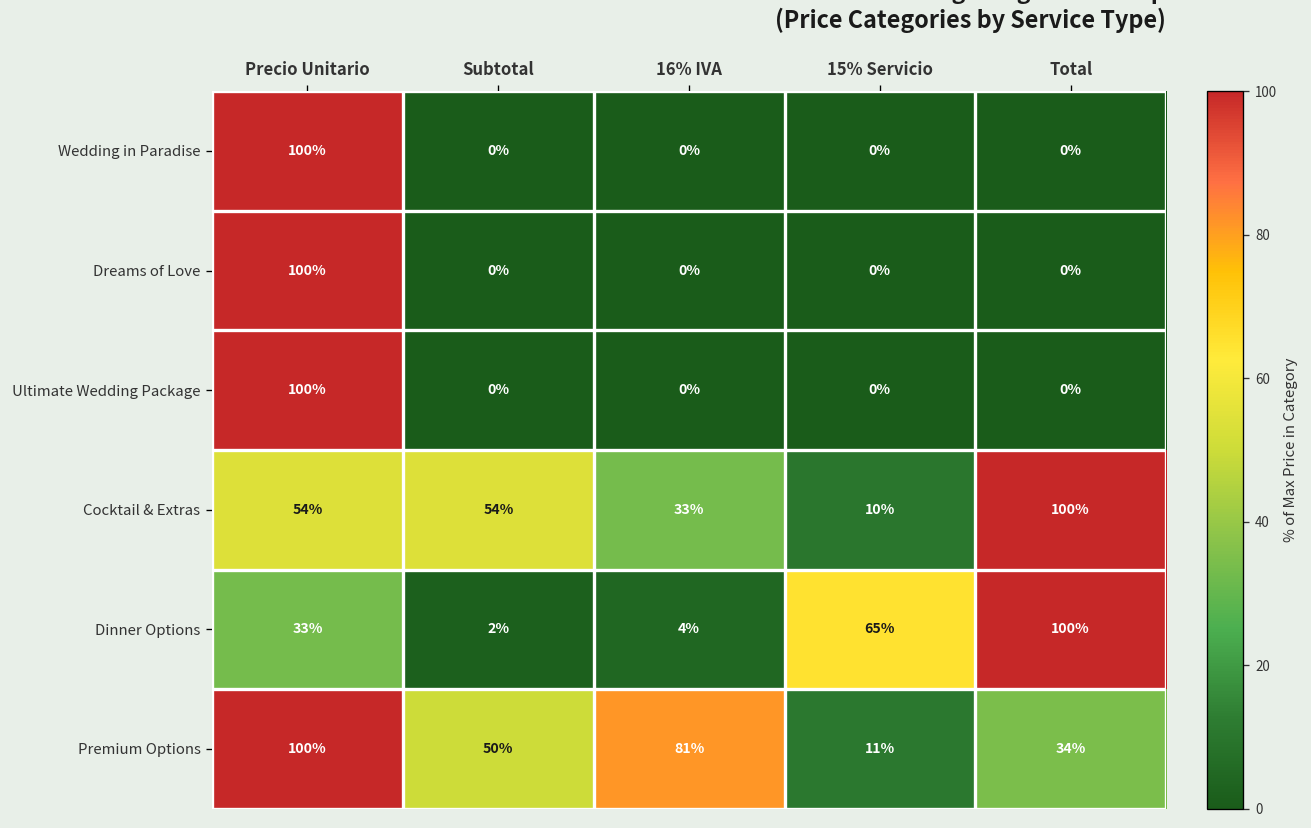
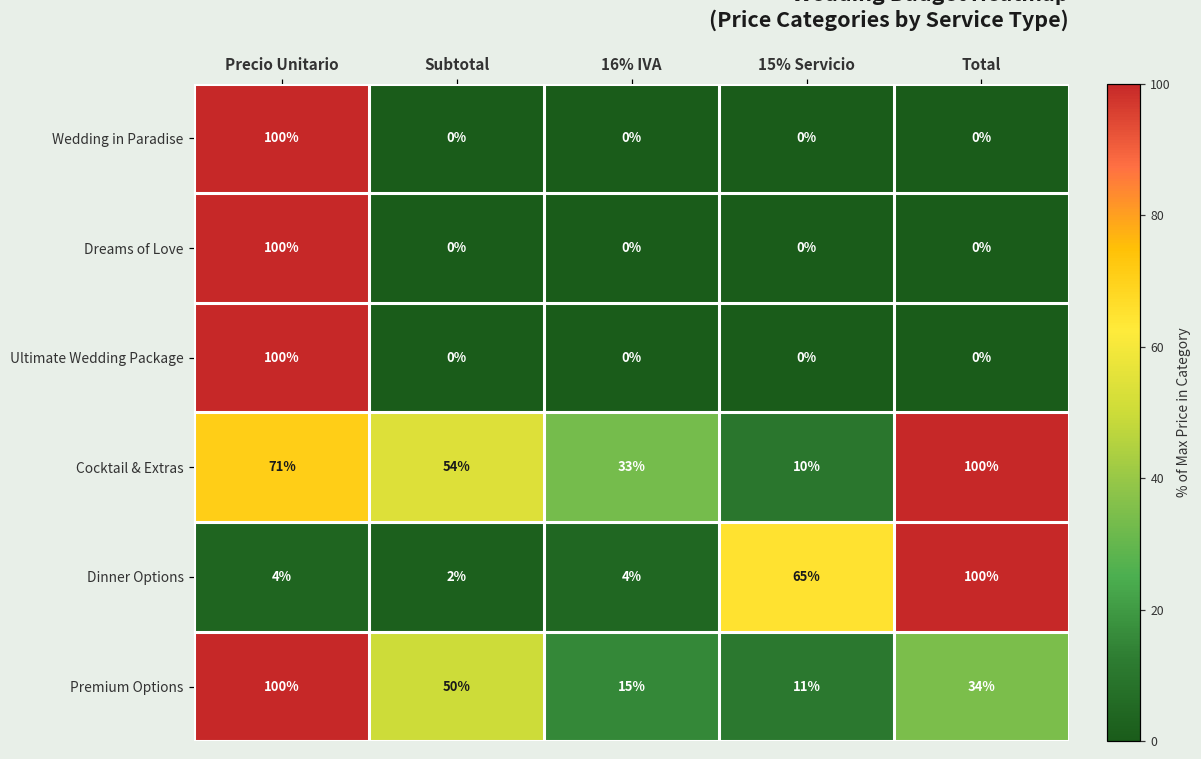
  {
    "Wedding in Paradise": {
      "Precio Unitario": "100%",
      "Subtotal": "0%",
      "16% IVA": "0%",
      "15% Servicio": "0%",
      "Total": "0%"
    },
    "Dreams of Love": {
      "Precio Unitario": "100%",
      "Subtotal": "0%",
      "16% IVA": "0%",
      "15% Servicio": "0%",
      "Total": "0%"
    },
    "Ultimate Wedding Package": {
      "Precio Unitario": "100%",
      "Subtotal": "0%",
      "16% IVA": "0%",
      "15% Servicio": "0%",
      "Total": "0%"
    },
    "Cocktail & Extras": {
-     "Precio Unitario": "54%",
+     "Precio Unitario": "71%",
      "Subtotal": "54%",
      "16% IVA": "33%",
      "15% Servicio": "10%",
      "Total": "100%"
    },
    "Dinner Options": {
-     "Precio Unitario": "33%",
+     "Precio Unitario": "4%",
      "Subtotal": "2%",
      "16% IVA": "4%",
      "15% Servicio": "65%",
      "Total": "100%"
    },
    "Premium Options": {
      "Precio Unitario": "100%",
      "Subtotal": "50%",
-     "16% IVA": "81%",
+     "16% IVA": "15%",
      "15% Servicio": "11%",
      "Total": "34%"
    }
  }
